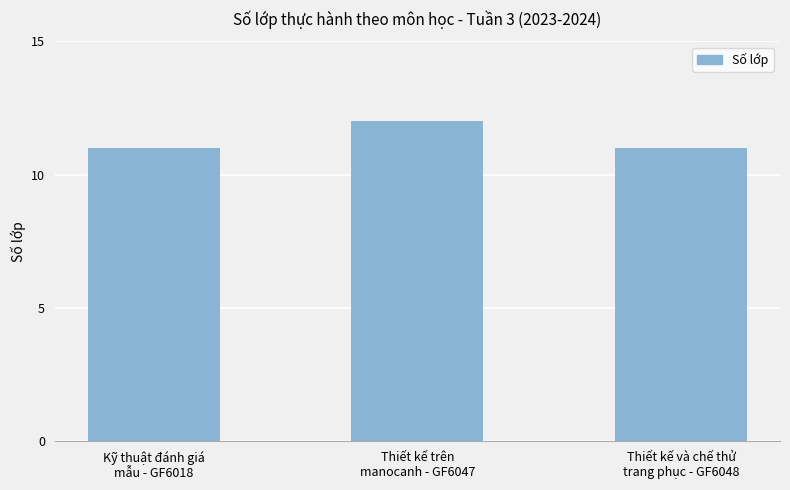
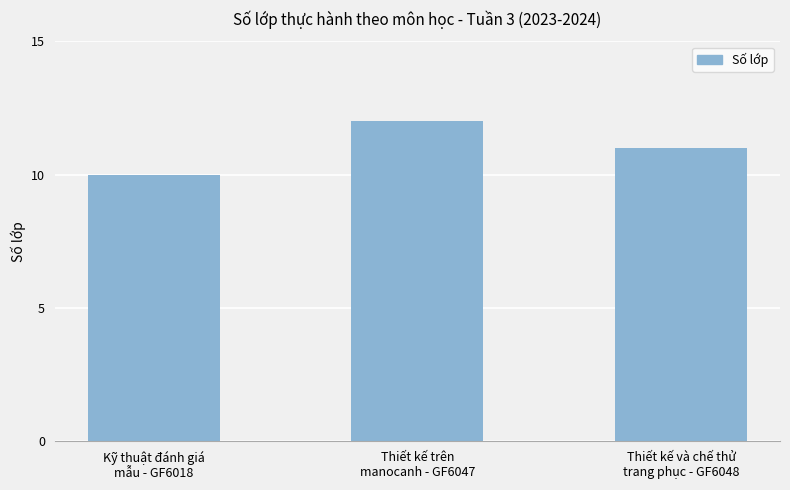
  {
-   "Kỹ thuật đánh giá mẫu - GF6018": 11,
+   "Kỹ thuật đánh giá mẫu - GF6018": 10,
    "Thiết kế trên manocanh - GF6047": 12,
    "Thiết kế và chế thử trang phục - GF6048": 11
  }
